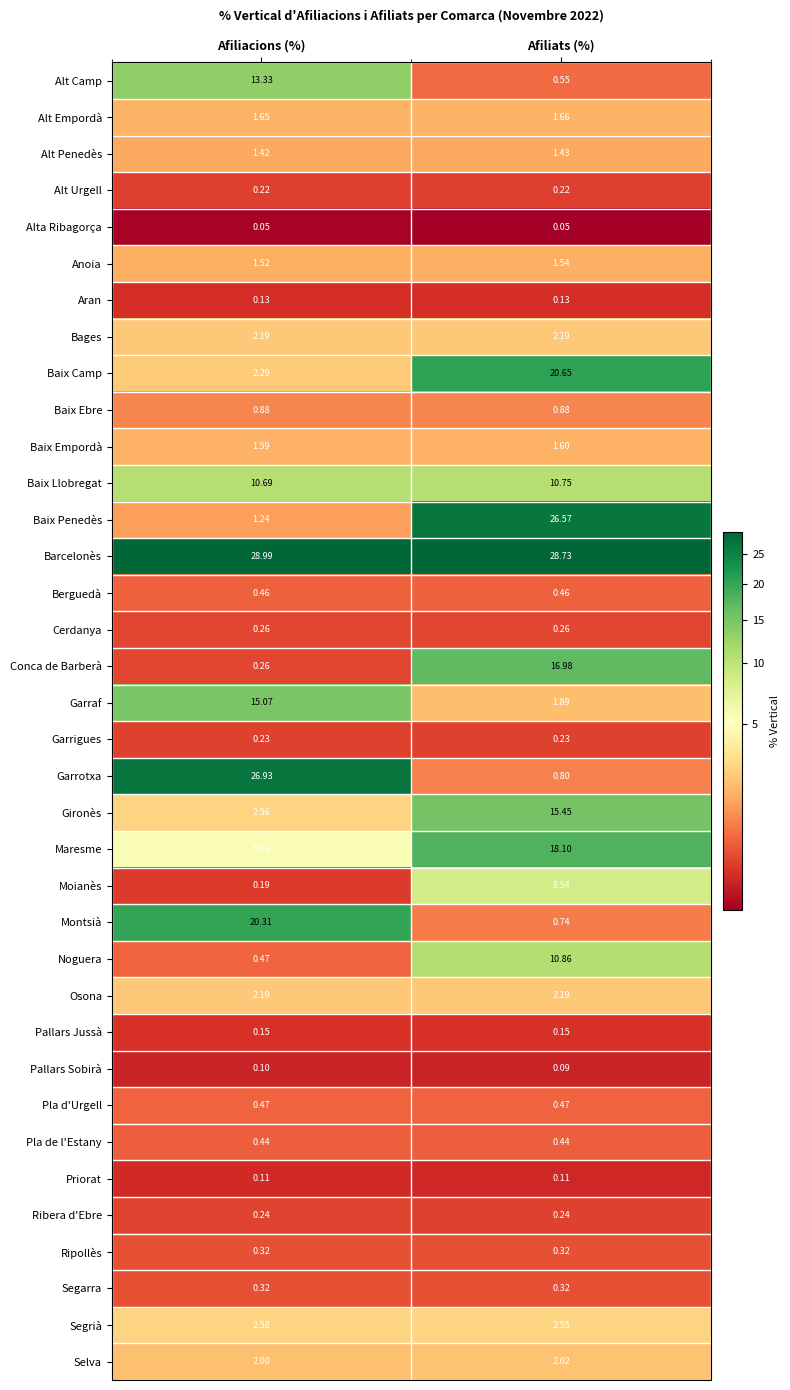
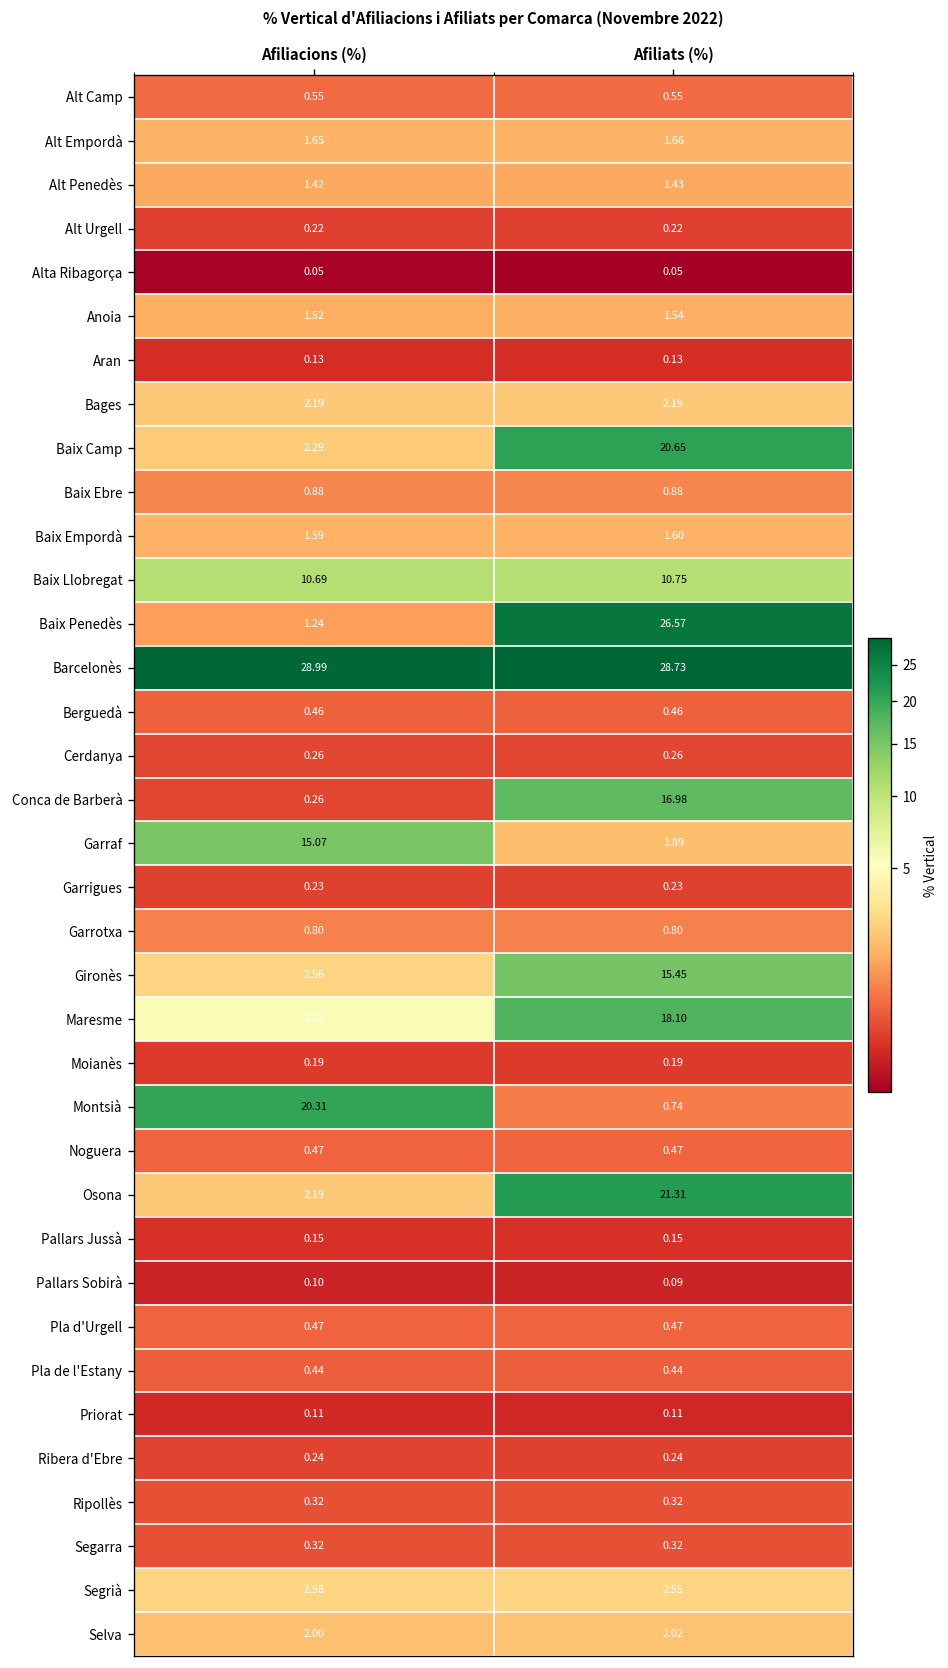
  {
    "Alt Camp": {
-     "Afiliacions (%)": 13.33,
+     "Afiliacions (%)": 0.55,
      "Afiliats (%)": 0.55
    },
    "Alt Empordà": {
      "Afiliacions (%)": 1.65,
      "Afiliats (%)": 1.66
    },
    "Alt Penedès": {
      "Afiliacions (%)": 1.42,
      "Afiliats (%)": 1.43
    },
    "Alt Urgell": {
      "Afiliacions (%)": 0.22,
      "Afiliats (%)": 0.22
    },
    "Alta Ribagorça": {
      "Afiliacions (%)": 0.05,
      "Afiliats (%)": 0.05
    },
    "Anoia": {
      "Afiliacions (%)": 1.52,
      "Afiliats (%)": 1.54
    },
    "Aran": {
      "Afiliacions (%)": 0.13,
      "Afiliats (%)": 0.13
    },
    "Bages": {
      "Afiliacions (%)": 2.19,
      "Afiliats (%)": 2.19
    },
    "Baix Camp": {
      "Afiliacions (%)": 2.29,
      "Afiliats (%)": 20.65
    },
    "Baix Ebre": {
      "Afiliacions (%)": 0.88,
      "Afiliats (%)": 0.88
    },
    "Baix Empordà": {
      "Afiliacions (%)": 1.59,
      "Afiliats (%)": 1.60
    },
    "Baix Llobregat": {
      "Afiliacions (%)": 10.69,
      "Afiliats (%)": 10.75
    },
    "Baix Penedès": {
      "Afiliacions (%)": 1.24,
      "Afiliats (%)": 26.57
    },
    "Barcelonès": {
      "Afiliacions (%)": 28.99,
      "Afiliats (%)": 28.73
    },
    "Berguedà": {
      "Afiliacions (%)": 0.46,
      "Afiliats (%)": 0.46
    },
    "Cerdanya": {
      "Afiliacions (%)": 0.26,
      "Afiliats (%)": 0.26
    },
    "Conca de Barberà": {
      "Afiliacions (%)": 0.26,
      "Afiliats (%)": 16.98
    },
    "Garraf": {
      "Afiliacions (%)": 15.07,
      "Afiliats (%)": 1.89
    },
    "Garrigues": {
      "Afiliacions (%)": 0.23,
      "Afiliats (%)": 0.23
    },
    "Garrotxa": {
-     "Afiliacions (%)": 26.93,
+     "Afiliacions (%)": 0.80,
      "Afiliats (%)": 0.80
    },
    "Gironès": {
      "Afiliacions (%)": 2.56,
      "Afiliats (%)": 15.45
    },
    "Maresme": {
      "Afiliacions (%)": 5.63,
      "Afiliats (%)": 18.10
    },
    "Moianès": {
      "Afiliacions (%)": 0.19,
-     "Afiliats (%)": 8.54
+     "Afiliats (%)": 0.19
    },
    "Montsià": {
      "Afiliacions (%)": 20.31,
      "Afiliats (%)": 0.74
    },
    "Noguera": {
      "Afiliacions (%)": 0.47,
-     "Afiliats (%)": 10.86
+     "Afiliats (%)": 0.47
    },
    "Osona": {
      "Afiliacions (%)": 2.19,
-     "Afiliats (%)": 2.19
+     "Afiliats (%)": 21.31
    },
    "Pallars Jussà": {
      "Afiliacions (%)": 0.15,
      "Afiliats (%)": 0.15
    },
    "Pallars Sobirà": {
      "Afiliacions (%)": 0.10,
      "Afiliats (%)": 0.09
    },
    "Pla d'Urgell": {
      "Afiliacions (%)": 0.47,
      "Afiliats (%)": 0.47
    },
    "Pla de l'Estany": {
      "Afiliacions (%)": 0.44,
      "Afiliats (%)": 0.44
    },
    "Priorat": {
      "Afiliacions (%)": 0.11,
      "Afiliats (%)": 0.11
    },
    "Ribera d'Ebre": {
      "Afiliacions (%)": 0.24,
      "Afiliats (%)": 0.24
    },
    "Ripollès": {
      "Afiliacions (%)": 0.32,
      "Afiliats (%)": 0.32
    },
    "Segarra": {
      "Afiliacions (%)": 0.32,
      "Afiliats (%)": 0.32
    },
    "Segrià": {
      "Afiliacions (%)": 2.58,
      "Afiliats (%)": 2.55
    },
    "Selva": {
      "Afiliacions (%)": 2.00,
      "Afiliats (%)": 2.02
    }
  }
